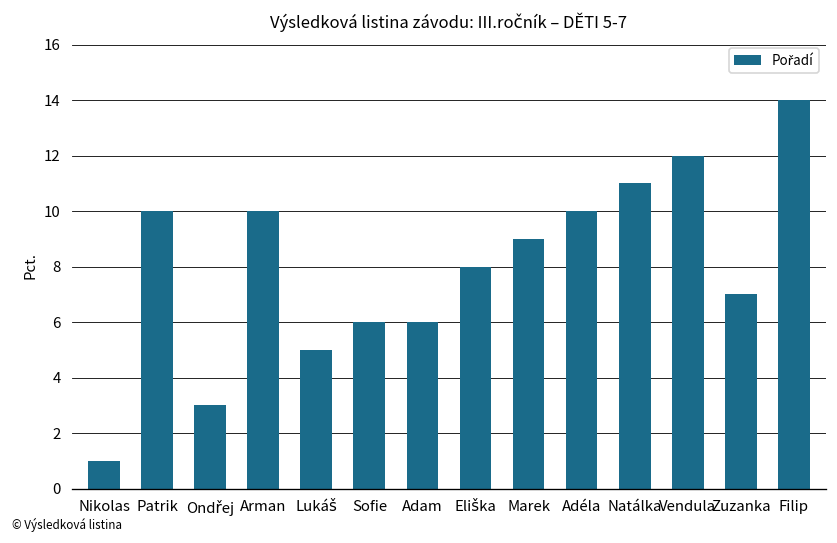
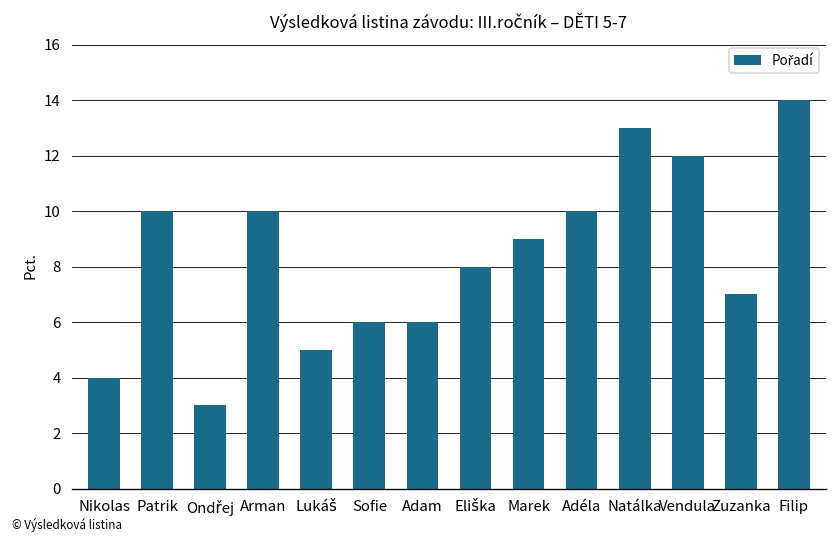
  {
-   "Nikolas": 1,
+   "Nikolas": 4,
    "Patrik": 10,
    "Ondřej": 3,
    "Arman": 10,
    "Lukáš": 5,
    "Sofie": 6,
    "Adam": 6,
    "Eliška": 8,
    "Marek": 9,
    "Adéla": 10,
-   "Natálka": 11,
+   "Natálka": 13,
    "Vendula": 12,
    "Zuzanka": 7,
    "Filip": 14
  }
